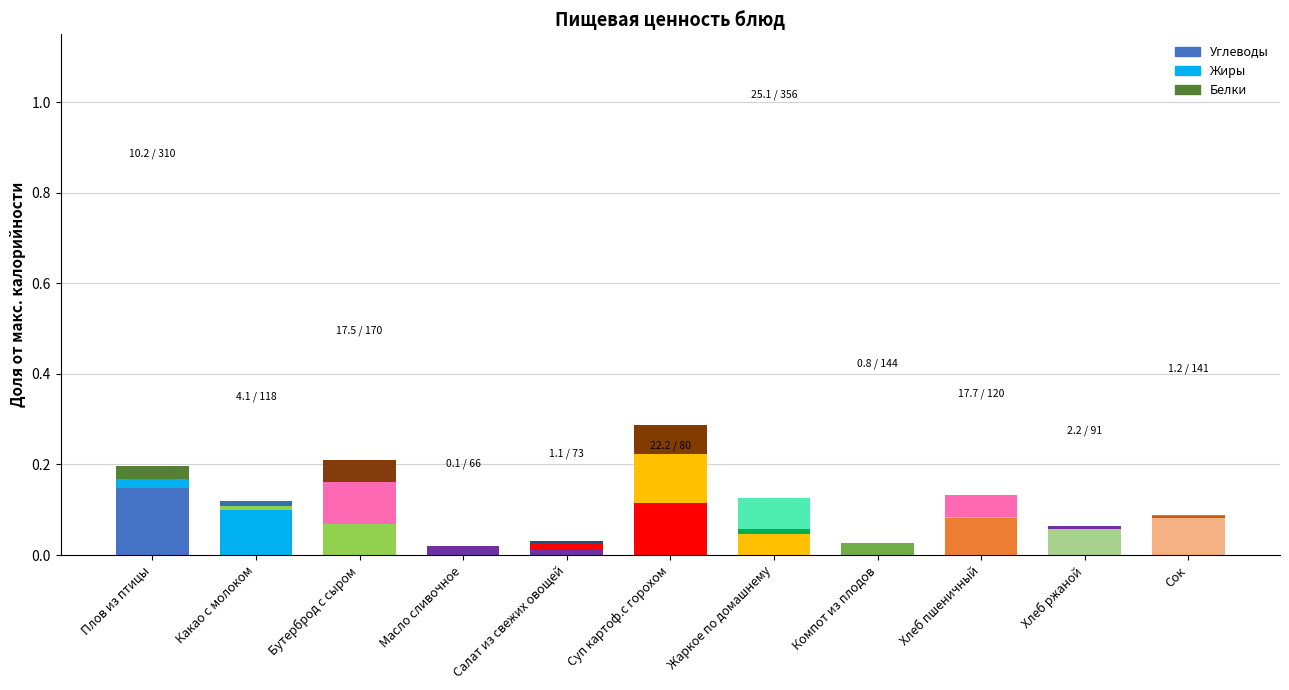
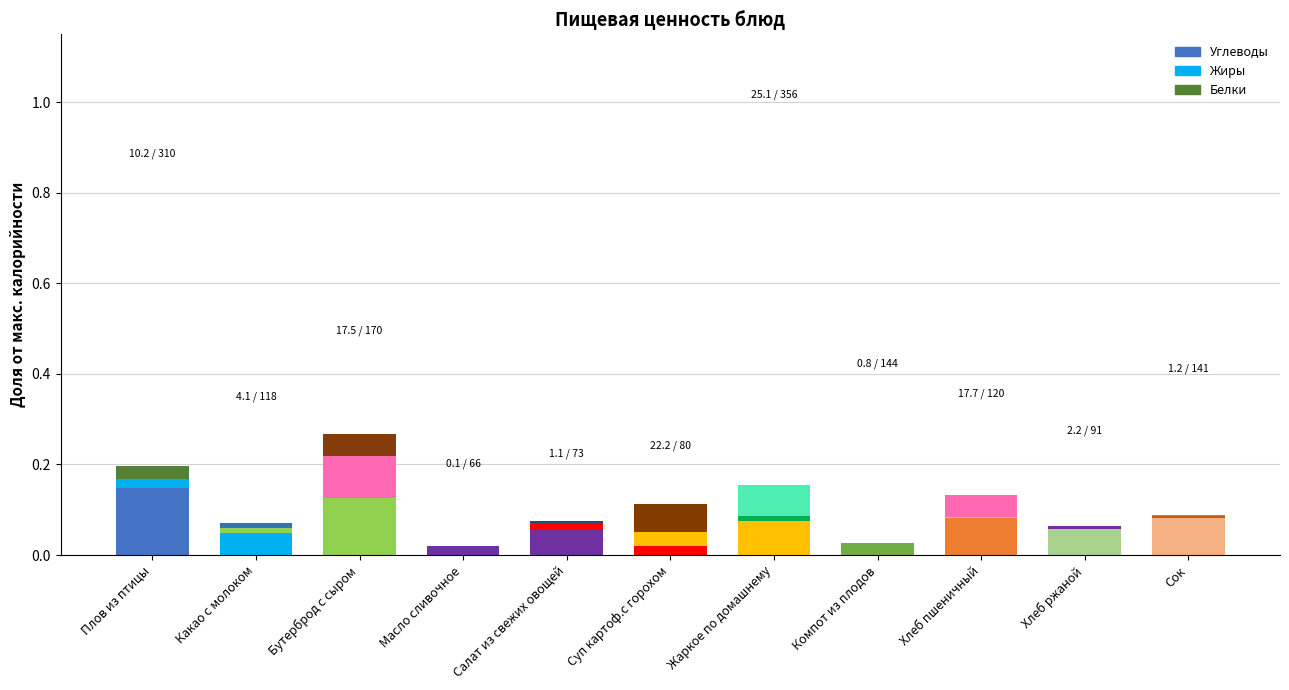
  {
    "Углеводы": {
      "Плов из птицы": 0.15,
-     "Какао с молоком": 0.10,
-     "Бутерброд с сыром": 0.07,
-     "Салат из свежих овощей": 0.01,
-     "Суп картоф.с горохом": 0.11,
-     "Жаркое по домашнему": 0.05,
+     "Какао с молоком": 0.05,
+     "Бутерброд с сыром": 0.13,
+     "Салат из свежих овощей": 0.05,
+     "Суп картоф.с горохом": 0.02,
+     "Жаркое по домашнему": 0.08,
      "Компот из плодов": 0.02,
      "Хлеб пшеничный": 0.08,
      "Хлеб ржаной": 0.06,
      "Сок": 0.08
    },
    "Жиры": {
      "Плов из птицы": 0.02,
      "Какао с молоком": 0.01,
      "Бутерброд с сыром": 0.09,
      "Масло сливочное": 0.02,
      "Салат из свежих овощей": 0.02,
-     "Суп картоф.с горохом": 0.11,
+     "Суп картоф.с горохом": 0.03,
      "Жаркое по домашнему": 0.01
    },
    "Белки": {
      "Плов из птицы": 0.03,
      "Какао с молоком": 0.01,
      "Бутерброд с сыром": 0.05,
      "Суп картоф.с горохом": 0.06,
      "Жаркое по домашнему": 0.07,
      "Хлеб пшеничный": 0.05,
      "Хлеб ржаной": 0.01
    }
  }
